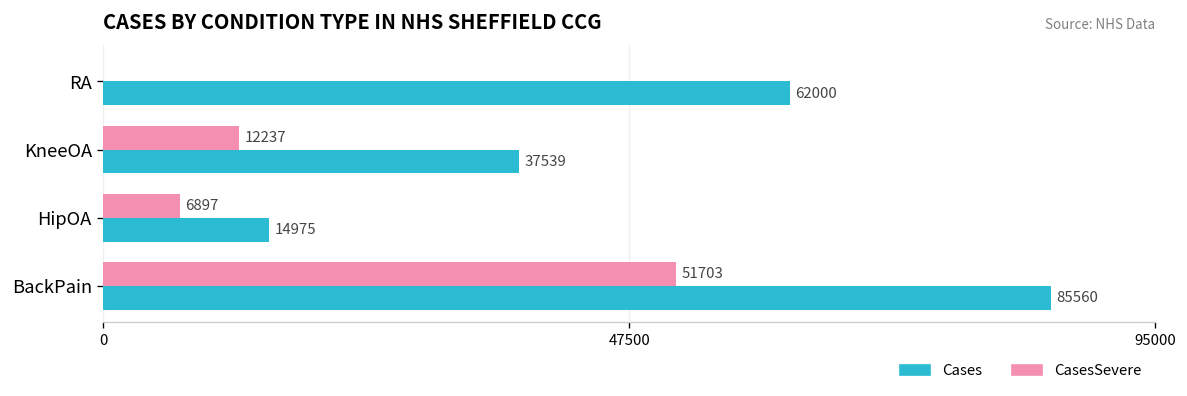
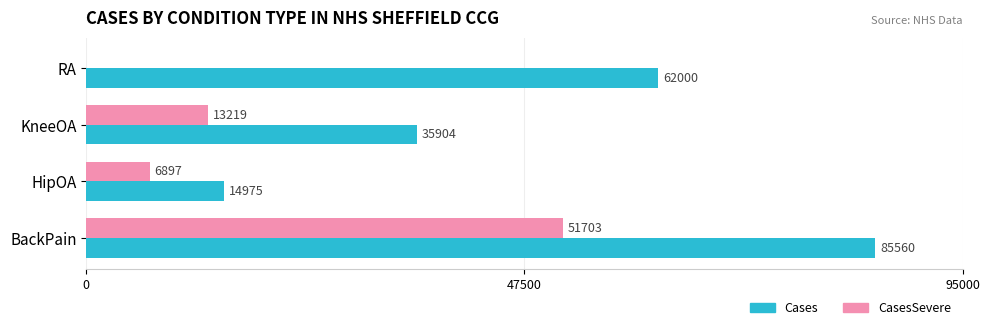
  {
    "Cases": {
      "RA": 62000,
-     "KneeOA": 37539,
+     "KneeOA": 35904,
      "HipOA": 14975,
      "BackPain": 85560
    },
    "CasesSevere": {
-     "KneeOA": 12237,
+     "KneeOA": 13219,
      "HipOA": 6897,
      "BackPain": 51703
    }
  }
